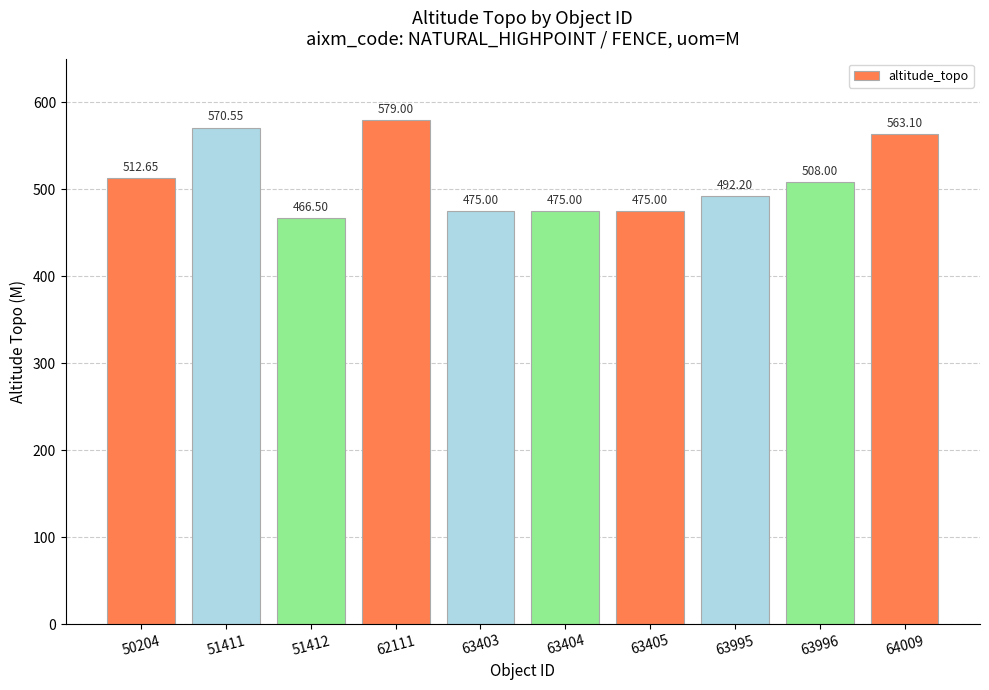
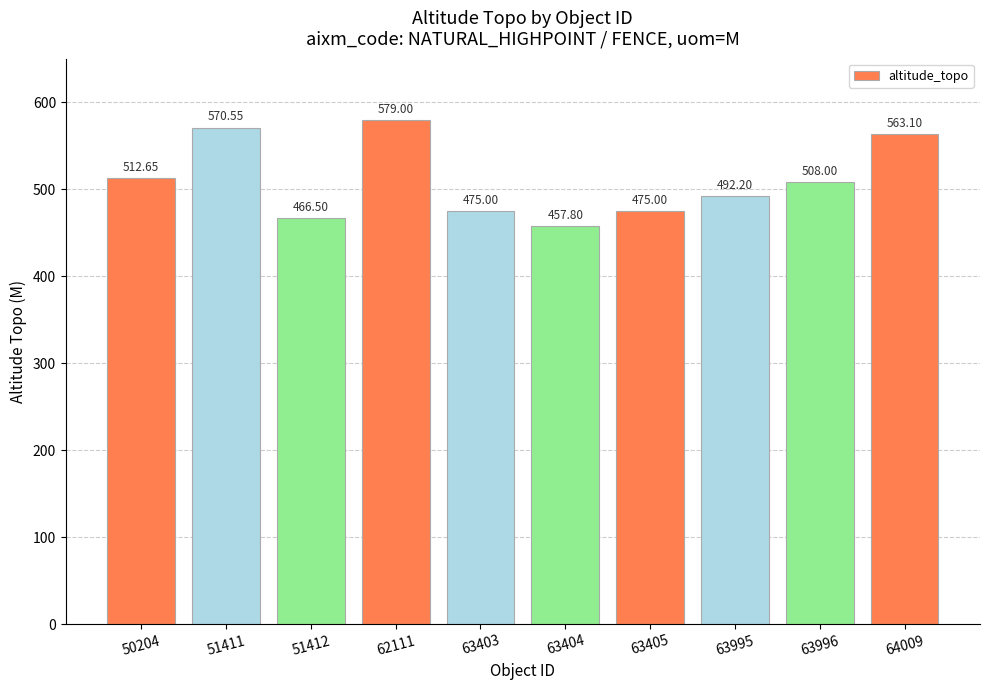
  {
    "50204": 512.65,
    "51411": 570.55,
    "51412": 466.50,
    "62111": 579.00,
    "63403": 475.00,
-   "63404": 475.00,
+   "63404": 457.80,
    "63405": 475.00,
    "63995": 492.20,
    "63996": 508.00,
    "64009": 563.10
  }
